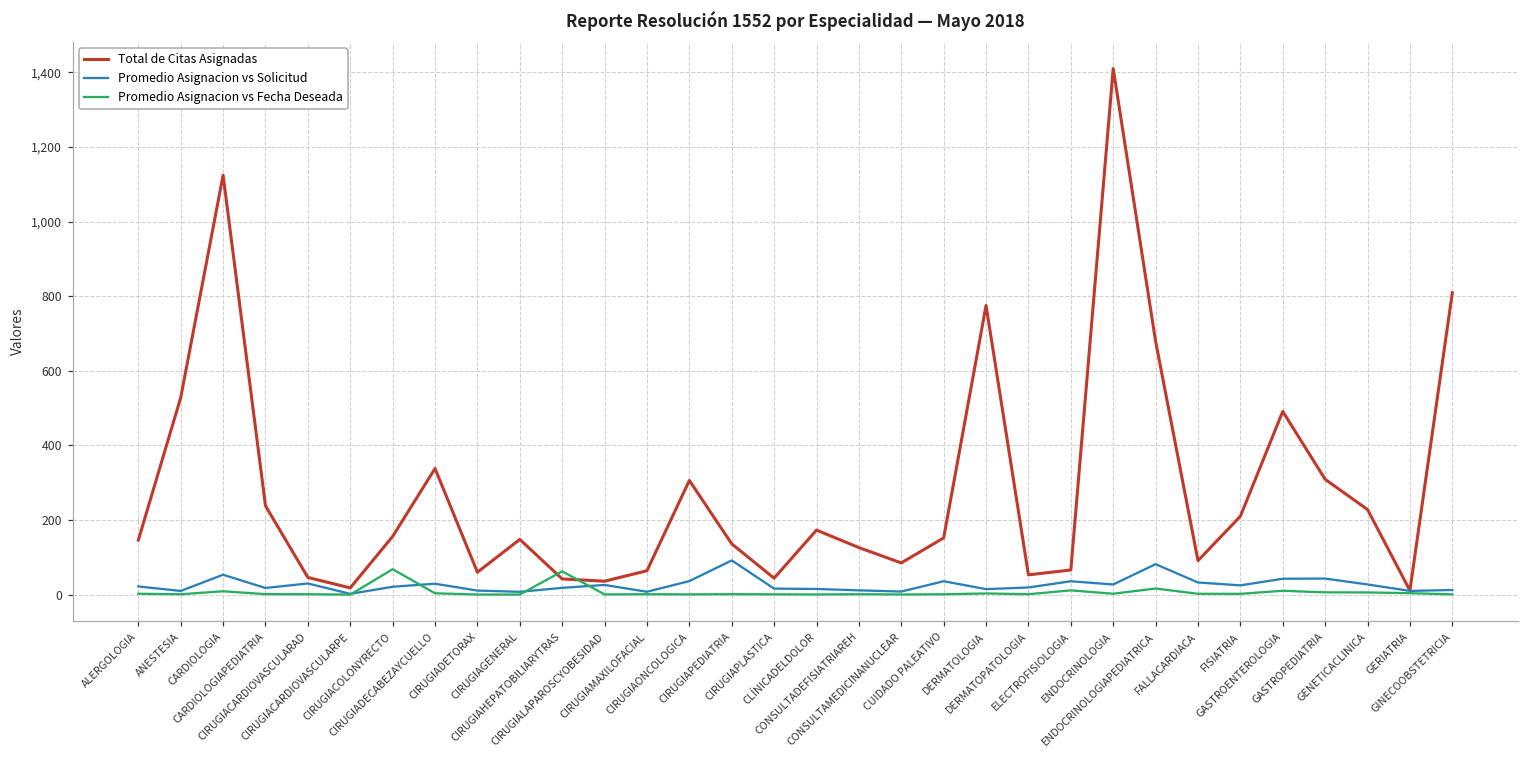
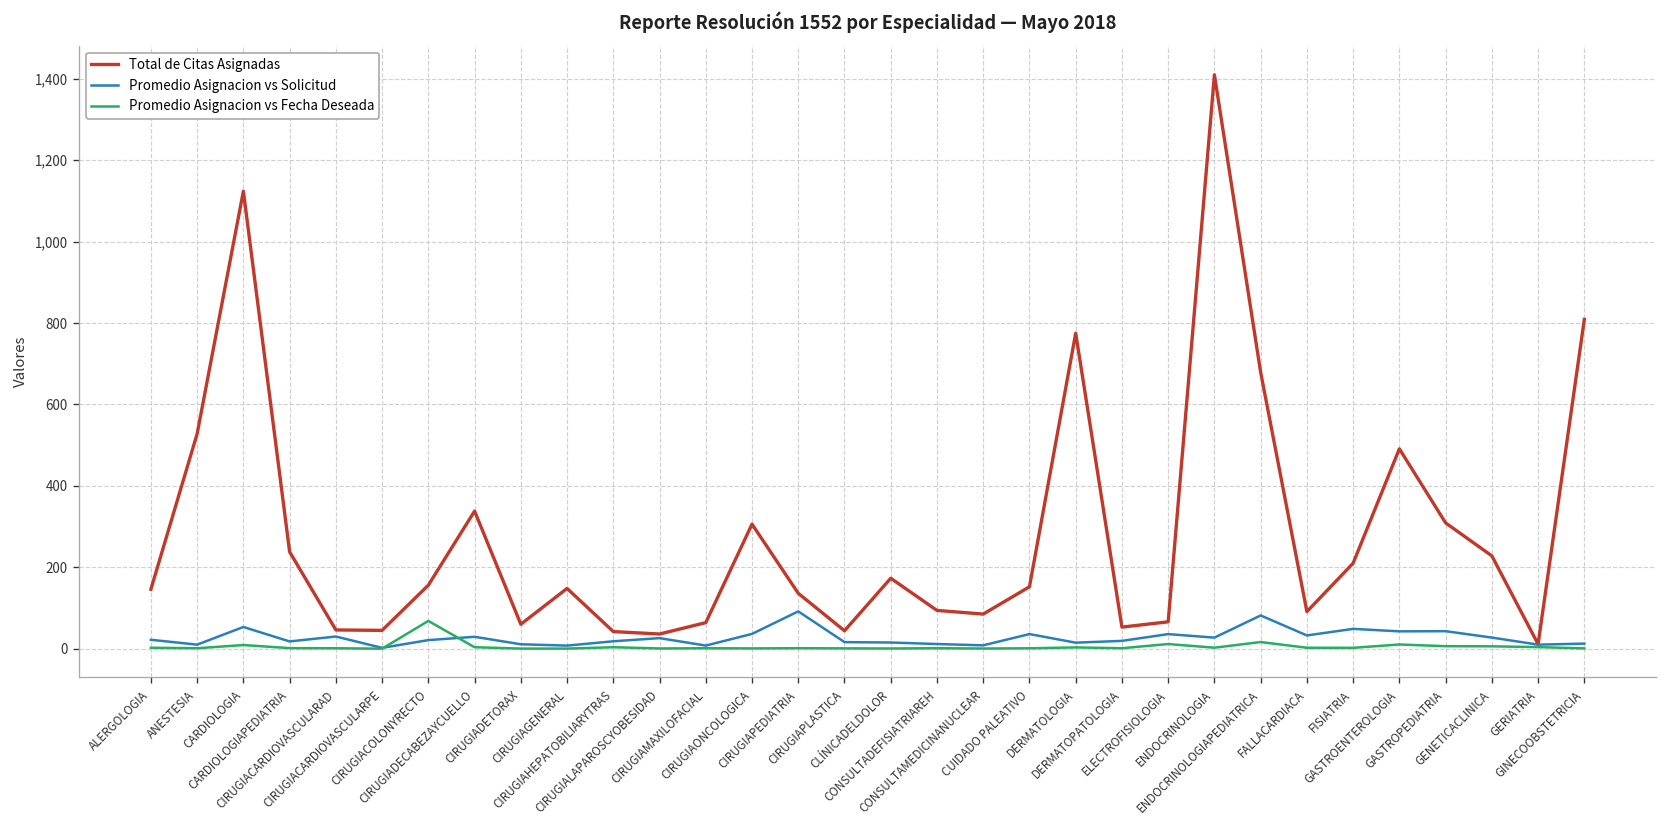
  {
    "Total de Citas Asignadas": {
      "ALERGOLOGIA": "150",
      "ANESTESIA": "530",
      "CARDIOLOGIA": "1,120",
      "CARDIOLOGIAPEDIATRIA": "240",
      "CIRUGIACARDIOVASCULARAD": "50",
-     "CIRUGIACARDIOVASCULARPE": "20",
+     "CIRUGIACARDIOVASCULARPE": "50",
      "CIRUGIACOLONYRECTO": "160",
      "CIRUGIADECABEZAYCUELLO": "340",
      "CIRUGIADETORAX": "60",
      "CIRUGIAGENERAL": "150",
      "CIRUGIAHEPATOBILIARYTRAS": "40",
      "CIRUGIALAPAROSCYOBESIDAD": "40",
      "CIRUGIAMAXILOFACIAL": "60",
      "CIRUGIAONCOLOGICA": "310",
      "CIRUGIAPEDIATRIA": "140",
      "CIRUGIAPLASTICA": "40",
      "CLÍNICADELDOLOR": "170",
-     "CONSULTADEFISIATRIAREH": "130",
+     "CONSULTADEFISIATRIAREH": "90",
      "CONSULTAMEDICINANUCLEAR": "90",
      "CUIDADO PALEATIVO": "150",
      "DERMATOLOGIA": "780",
      "DERMATOPATOLOGIA": "50",
      "ELECTROFISIOLOGIA": "70",
      "ENDOCRINOLOGIA": "1,410",
      "ENDOCRINOLOGIAPEDIATRICA": "680",
      "FALLACARDIACA": "90",
      "FISIATRIA": "210",
      "GASTROENTEROLOGIA": "490",
      "GASTROPEDIATRIA": "310",
      "GENETICACLINICA": "230",
      "GINECOOBSTETRICIA": "810"
    },
    "Promedio Asignacion vs Solicitud": {
      "ALERGOLOGIA": "20",
      "ANESTESIA": "10",
      "CARDIOLOGIA": "50",
      "CARDIOLOGIAPEDIATRIA": "20",
      "CIRUGIACARDIOVASCULARAD": "30",
      "CIRUGIACOLONYRECTO": "20",
      "CIRUGIADECABEZAYCUELLO": "30",
      "CIRUGIADETORAX": "10",
      "CIRUGIAHEPATOBILIARYTRAS": "20",
      "CIRUGIALAPAROSCYOBESIDAD": "30",
      "CIRUGIAONCOLOGICA": "40",
      "CIRUGIAPEDIATRIA": "90",
      "CIRUGIAPLASTICA": "20",
      "CLÍNICADELDOLOR": "20",
      "CONSULTADEFISIATRIAREH": "10",
      "CONSULTAMEDICINANUCLEAR": "10",
      "CUIDADO PALEATIVO": "40",
      "DERMATOLOGIA": "10",
      "DERMATOPATOLOGIA": "20",
      "ELECTROFISIOLOGIA": "40",
      "ENDOCRINOLOGIA": "30",
      "ENDOCRINOLOGIAPEDIATRICA": "80",
      "FALLACARDIACA": "30",
-     "FISIATRIA": "20",
+     "FISIATRIA": "50",
      "GASTROENTEROLOGIA": "40",
      "GASTROPEDIATRIA": "40",
      "GENETICACLINICA": "30",
      "GINECOOBSTETRICIA": "10"
    },
    "Promedio Asignacion vs Fecha Deseada": {
      "ALERGOLOGIA": "0",
      "ANESTESIA": "0",
      "CARDIOLOGIA": "10",
      "CARDIOLOGIAPEDIATRIA": "0",
      "CIRUGIACARDIOVASCULARAD": "0",
      "CIRUGIACOLONYRECTO": "70",
      "CIRUGIADECABEZAYCUELLO": "0",
      "CIRUGIADETORAX": "0",
-     "CIRUGIAHEPATOBILIARYTRAS": "60",
+     "CIRUGIAHEPATOBILIARYTRAS": "0",
      "CIRUGIALAPAROSCYOBESIDAD": "0",
      "CIRUGIAONCOLOGICA": "0",
      "CIRUGIAPEDIATRIA": "0",
      "CIRUGIAPLASTICA": "0",
      "CLÍNICADELDOLOR": "0",
      "CONSULTADEFISIATRIAREH": "0",
      "CONSULTAMEDICINANUCLEAR": "0",
      "CUIDADO PALEATIVO": "0",
      "DERMATOLOGIA": "0",
      "DERMATOPATOLOGIA": "0",
      "ELECTROFISIOLOGIA": "10",
      "ENDOCRINOLOGIA": "0",
      "ENDOCRINOLOGIAPEDIATRICA": "20",
      "FALLACARDIACA": "0",
      "FISIATRIA": "0",
      "GASTROENTEROLOGIA": "10",
      "GASTROPEDIATRIA": "10",
      "GENETICACLINICA": "10",
      "GINECOOBSTETRICIA": "0"
    }
  }
